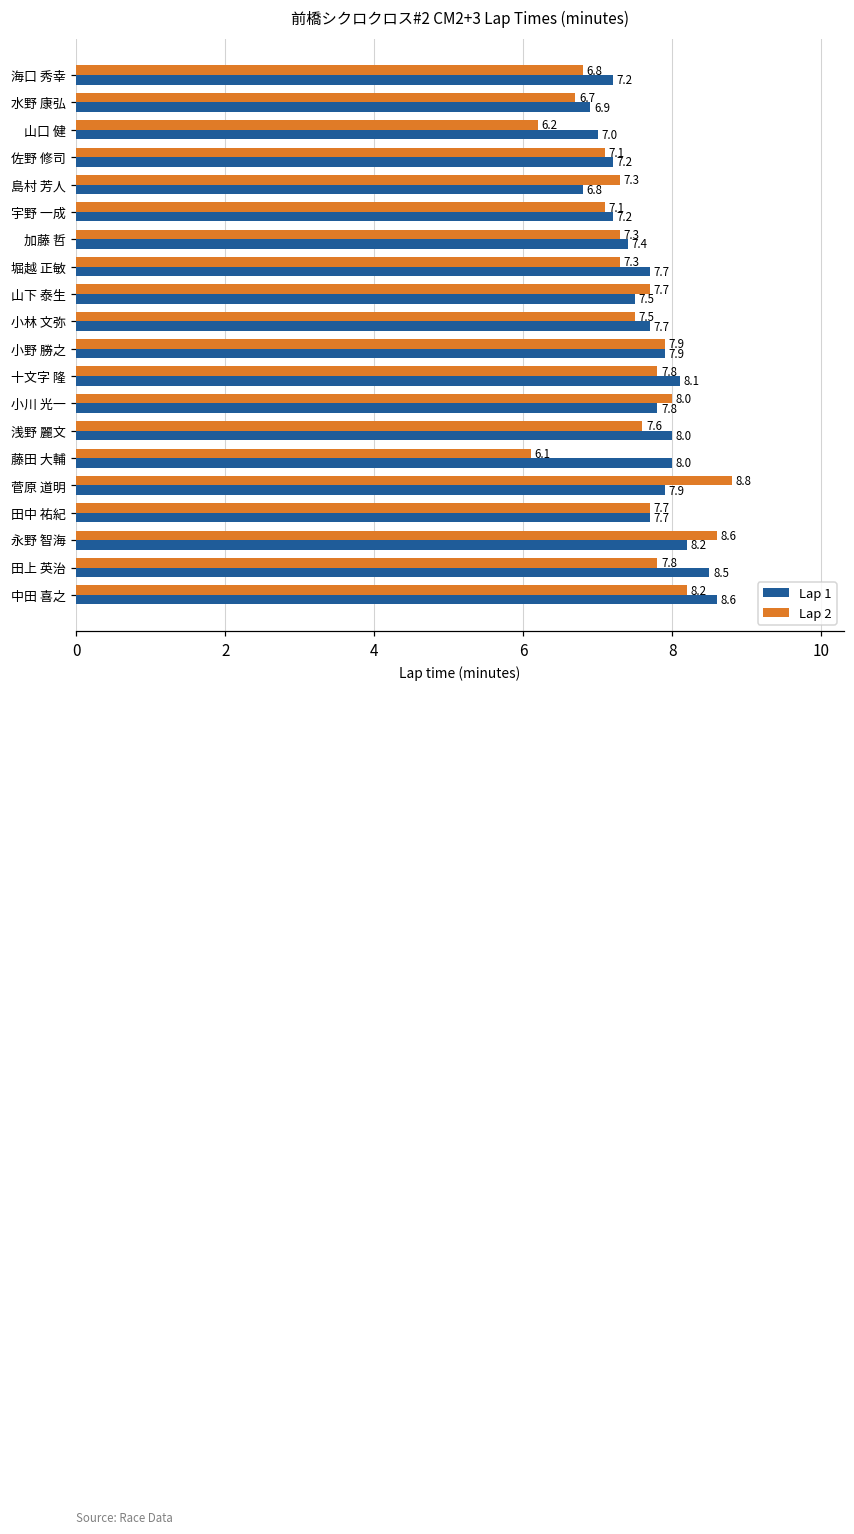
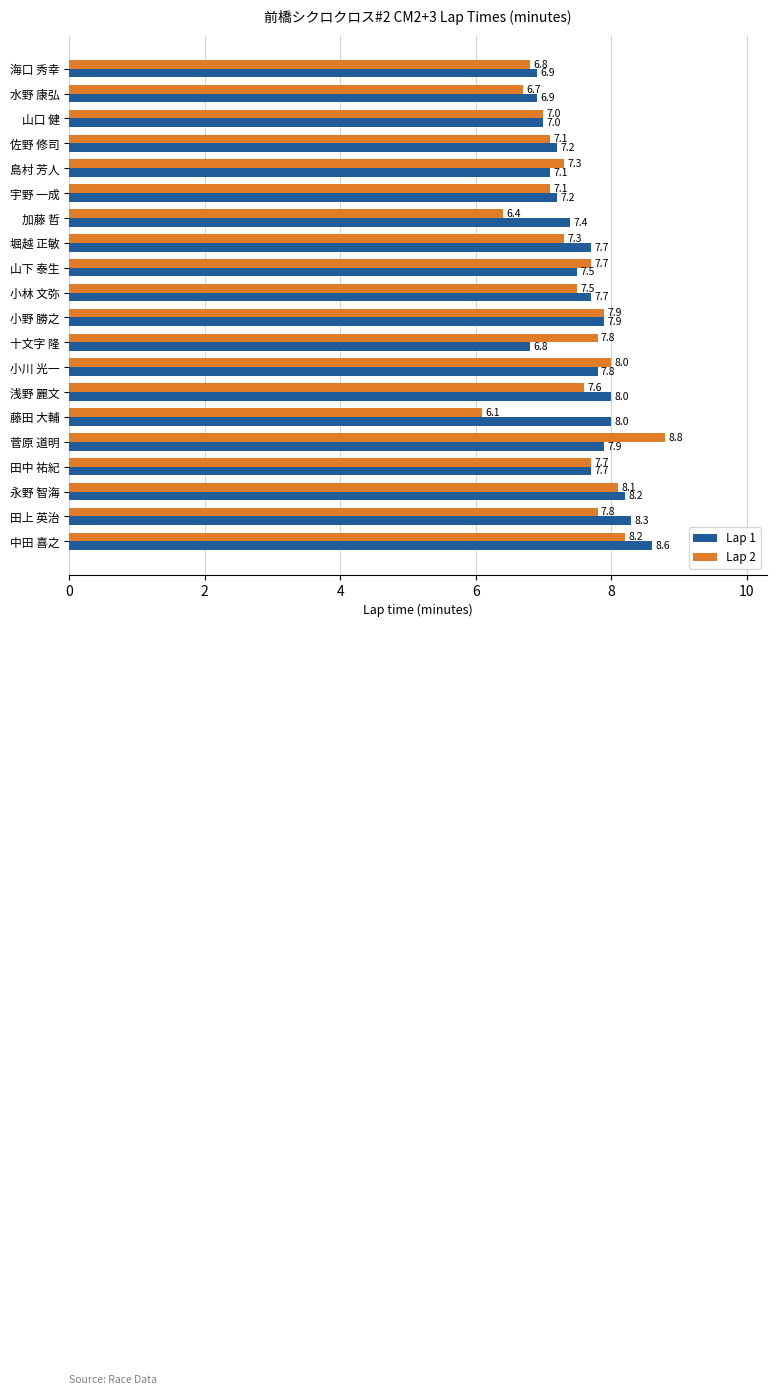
  {
    "Lap 1": {
-     "海口 秀幸": 7.2,
+     "海口 秀幸": 6.9,
      "水野 康弘": 6.9,
      "山口 健": 7.0,
      "佐野 修司": 7.2,
-     "島村 芳人": 6.8,
+     "島村 芳人": 7.1,
      "宇野 一成": 7.2,
      "加藤 哲": 7.4,
      "堀越 正敏": 7.7,
      "山下 泰生": 7.5,
      "小林 文弥": 7.7,
      "小野 勝之": 7.9,
-     "十文字 隆": 8.1,
+     "十文字 隆": 6.8,
      "小川 光一": 7.8,
      "浅野 麗文": 8.0,
      "藤田 大輔": 8.0,
      "菅原 道明": 7.9,
      "田中 祐紀": 7.7,
      "永野 智海": 8.2,
-     "田上 英治": 8.5,
+     "田上 英治": 8.3,
      "中田 喜之": 8.6
    },
    "Lap 2": {
      "海口 秀幸": 6.8,
      "水野 康弘": 6.7,
-     "山口 健": 6.2,
+     "山口 健": 7.0,
      "佐野 修司": 7.1,
      "島村 芳人": 7.3,
      "宇野 一成": 7.1,
-     "加藤 哲": 7.3,
+     "加藤 哲": 6.4,
      "堀越 正敏": 7.3,
      "山下 泰生": 7.7,
      "小林 文弥": 7.5,
      "小野 勝之": 7.9,
      "十文字 隆": 7.8,
      "小川 光一": 8.0,
      "浅野 麗文": 7.6,
      "藤田 大輔": 6.1,
      "菅原 道明": 8.8,
      "田中 祐紀": 7.7,
-     "永野 智海": 8.6,
+     "永野 智海": 8.1,
      "田上 英治": 7.8,
      "中田 喜之": 8.2
    }
  }
